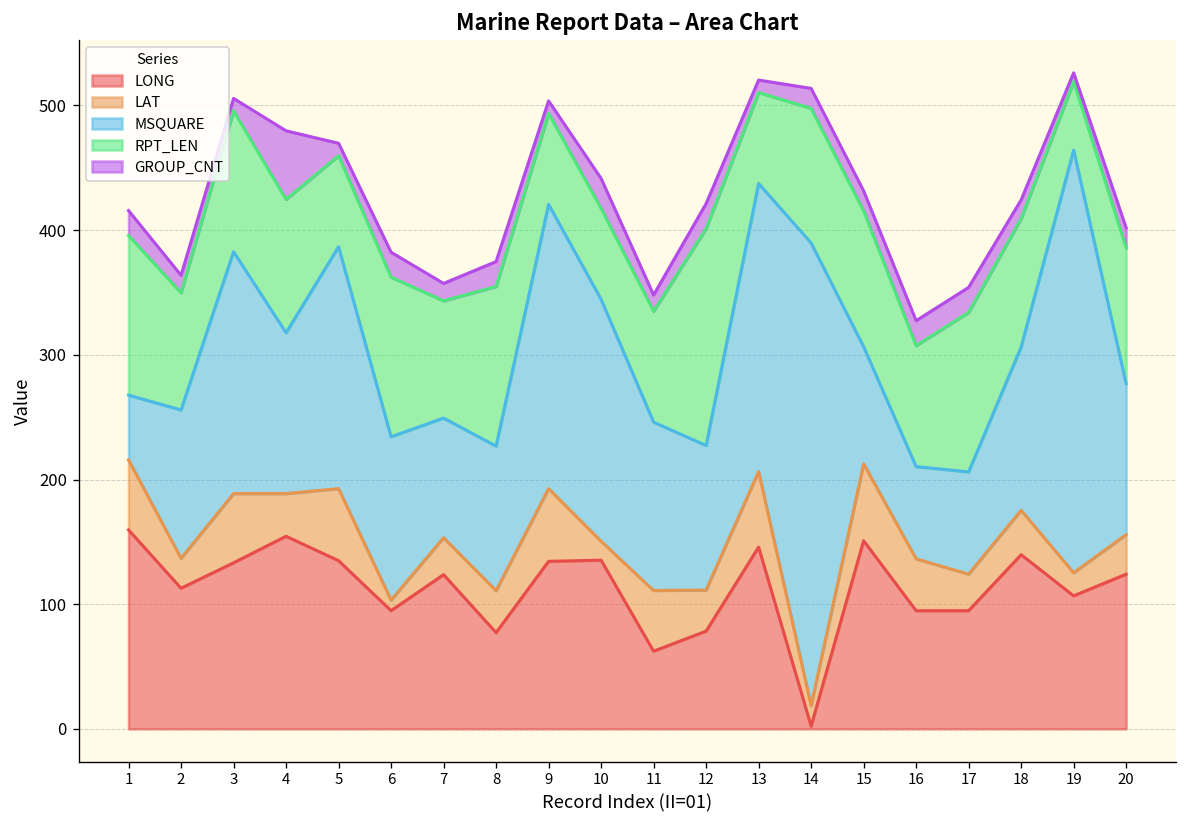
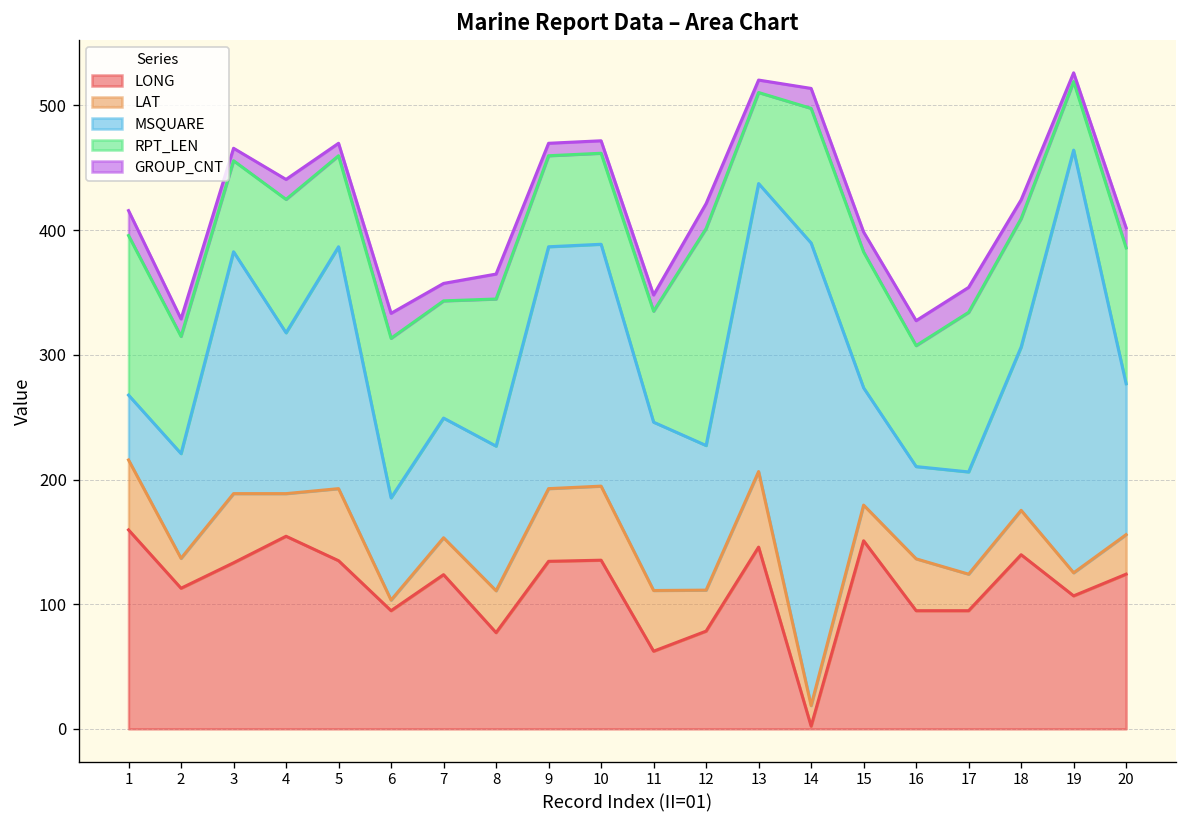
  {
    "LONG": {
      "1": 160,
      "2": 113,
      "3": 133,
      "4": 155,
      "5": 135,
      "6": 95,
      "7": 124,
      "8": 77,
      "9": 134,
      "10": 135,
      "11": 62,
      "12": 78,
      "13": 146,
      "14": 2,
      "15": 151,
      "16": 95,
      "17": 95,
      "18": 140,
      "19": 107,
      "20": 124
    },
    "LAT": {
      "1": 56,
      "2": 24,
      "3": 56,
      "4": 34,
      "5": 58,
      "6": 9,
      "7": 30,
      "8": 34,
      "9": 58,
-     "10": 15,
+     "10": 59,
      "11": 49,
      "12": 33,
      "13": 61,
      "14": 17,
-     "15": 62,
+     "15": 29,
      "16": 42,
      "17": 29,
      "18": 36,
      "19": 19,
      "20": 32
    },
    "MSQUARE": {
      "1": 52,
-     "2": 119,
+     "2": 84,
      "3": 194,
      "4": 129,
      "5": 194,
-     "6": 131,
+     "6": 82,
      "7": 96,
      "8": 116,
-     "9": 228,
+     "9": 194,
      "10": 194,
      "11": 135,
      "12": 116,
      "13": 231,
      "14": 371,
      "15": 94,
      "16": 74,
      "17": 82,
      "18": 131,
      "19": 339,
      "20": 121
    },
    "RPT_LEN": {
      "1": 128,
      "2": 94,
-     "3": 113,
+     "3": 73,
      "4": 107,
      "5": 73,
      "6": 128,
      "7": 94,
-     "8": 128,
+     "8": 118,
      "9": 73,
      "10": 73,
      "11": 89,
      "12": 174,
      "13": 73,
      "14": 108,
      "15": 109,
      "16": 97,
      "17": 128,
      "18": 103,
      "19": 55,
      "20": 109
    },
    "GROUP_CNT": {
      "1": 20,
      "2": 14,
      "3": 10,
-     "4": 55,
+     "4": 16,
      "5": 10,
      "6": 20,
      "7": 14,
      "8": 20,
      "9": 10,
-     "10": 24,
+     "10": 10,
      "11": 13,
      "12": 20,
      "13": 10,
      "14": 16,
      "15": 16,
      "16": 20,
      "17": 20,
      "18": 15,
      "19": 7,
      "20": 16
    }
  }
